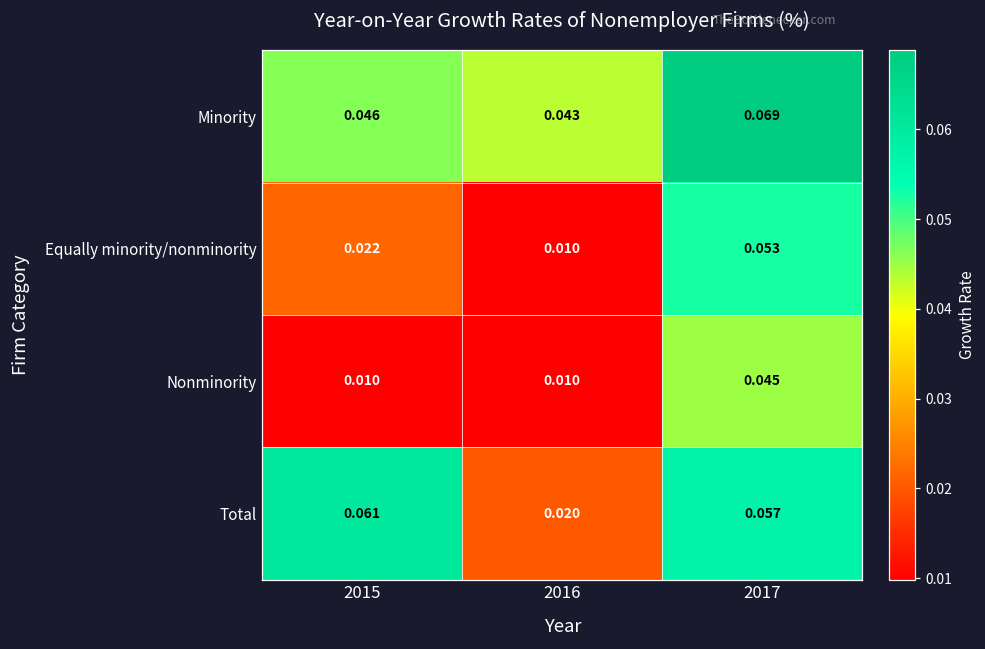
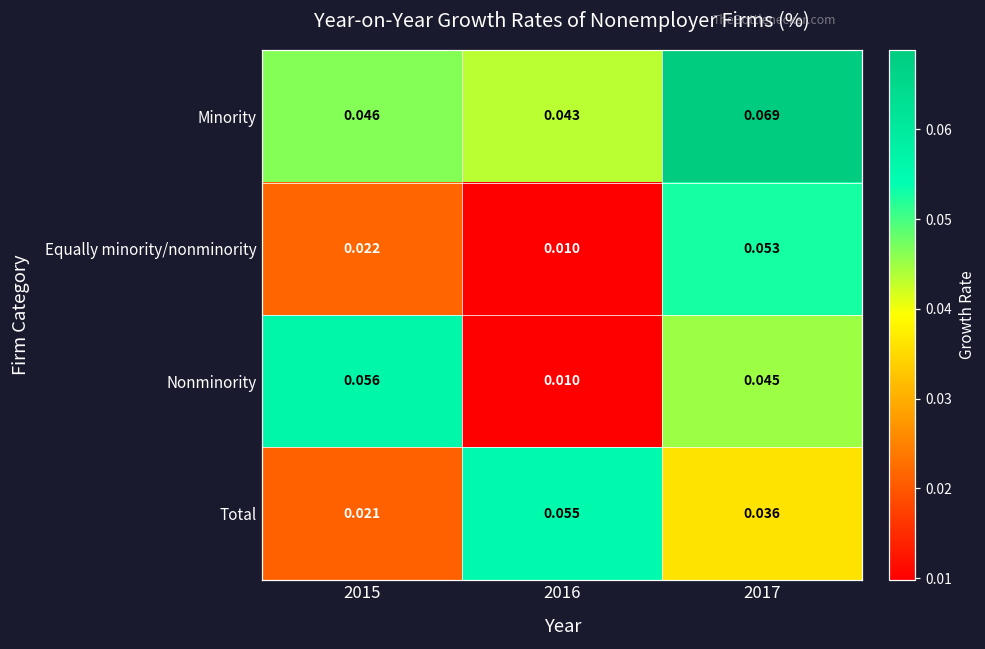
  {
    "Minority": {
      "2015": 0.046,
      "2016": 0.043,
      "2017": 0.069
    },
    "Equally minority/nonminority": {
      "2015": 0.022,
      "2016": 0.010,
      "2017": 0.053
    },
    "Nonminority": {
-     "2015": 0.010,
+     "2015": 0.056,
      "2016": 0.010,
      "2017": 0.045
    },
    "Total": {
-     "2015": 0.061,
-     "2016": 0.020,
-     "2017": 0.057
+     "2015": 0.021,
+     "2016": 0.055,
+     "2017": 0.036
    }
  }
